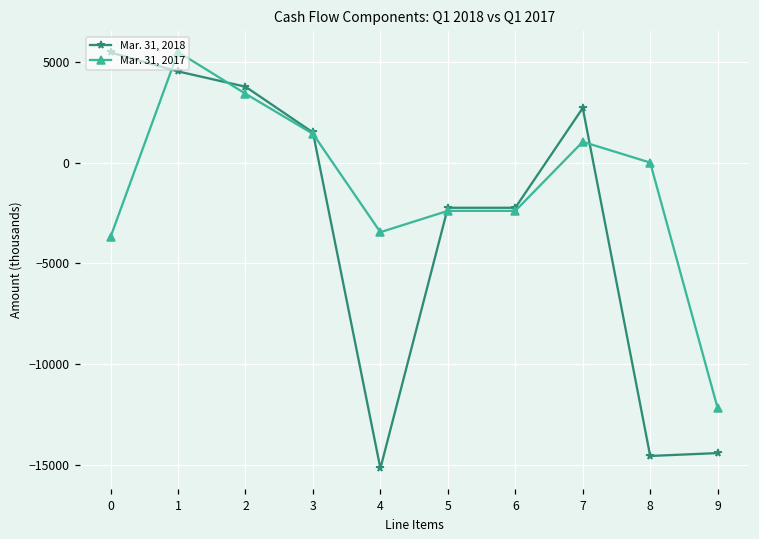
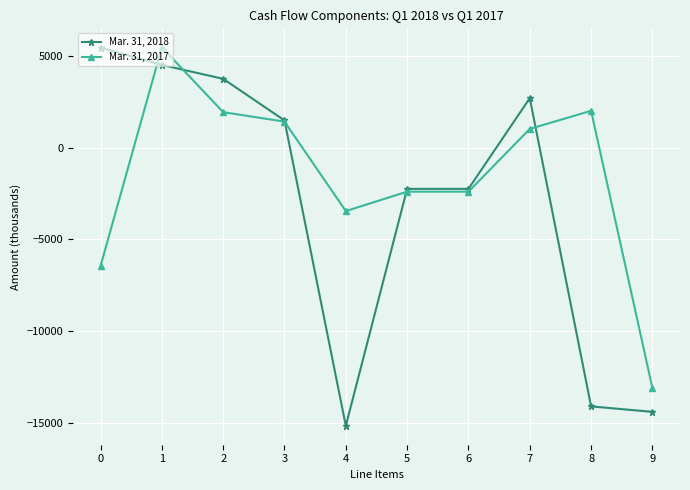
  {
    "Mar. 31, 2018": {
      "2": 3800,
      "4": -15200,
      "5": -2200,
      "6": -2200,
      "7": 2700,
-     "8": -14500,
+     "8": -14100,
      "9": -14400
    },
    "Mar. 31, 2017": {
-     "0": -3700,
-     "2": 3400,
+     "0": -6400,
+     "2": 1900,
      "4": -3500,
      "5": -2400,
      "6": -2400,
      "7": 1000,
-     "8": 0,
-     "9": -12200
+     "8": 2000,
+     "9": -13100
    }
  }
